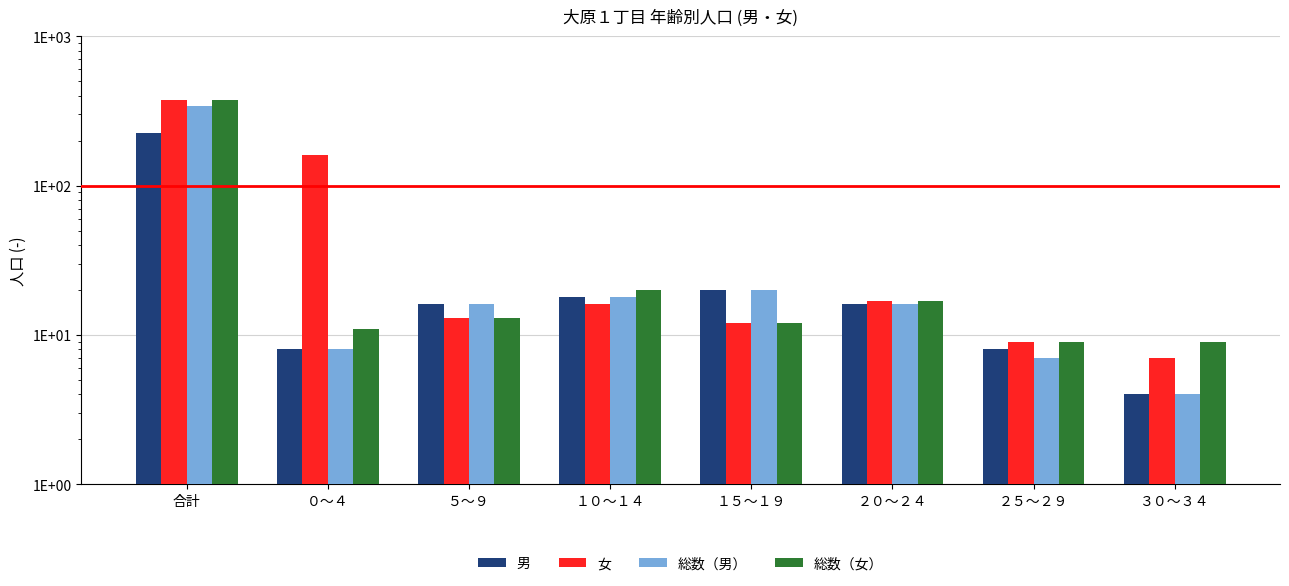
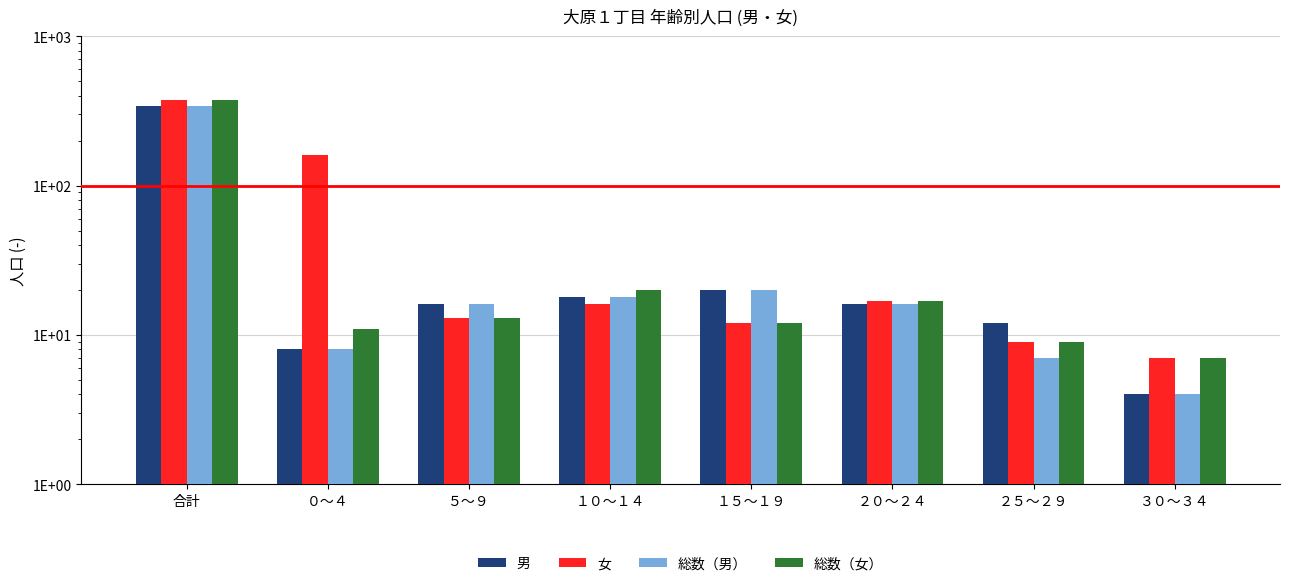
  {
    "男": {
-     "合計": 220,
+     "合計": 340,
      "０～４": 8,
      "５～９": 16,
      "１０～１４": 18,
      "１５～１９": 20,
      "２０～２４": 16,
-     "２５～２９": 8,
+     "２５～２９": 12,
      "３０～３４": 4
    },
    "女": {
      "合計": 370,
      "０～４": 160,
      "５～９": 13,
      "１０～１４": 16,
      "１５～１９": 12,
      "２０～２４": 17,
      "２５～２９": 9,
      "３０～３４": 7
    },
    "総数（男）": {
      "合計": 340,
      "０～４": 8,
      "５～９": 16,
      "１０～１４": 18,
      "１５～１９": 20,
      "２０～２４": 16,
      "２５～２９": 7,
      "３０～３４": 4
    },
    "総数（女）": {
      "合計": 370,
      "０～４": 11,
      "５～９": 13,
      "１０～１４": 20,
      "１５～１９": 12,
      "２０～２４": 17,
      "２５～２９": 9,
-     "３０～３４": 9
+     "３０～３４": 7
    }
  }
